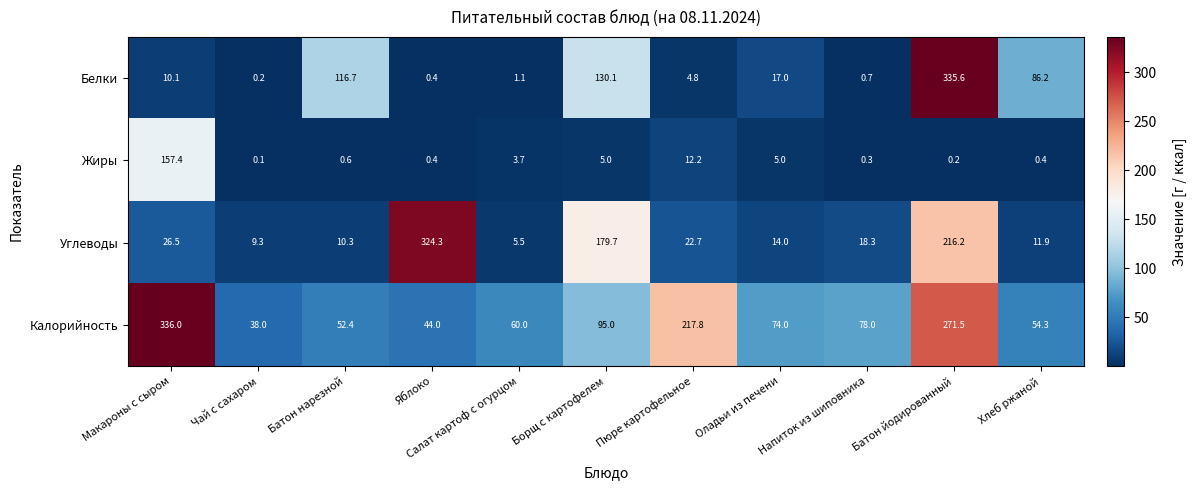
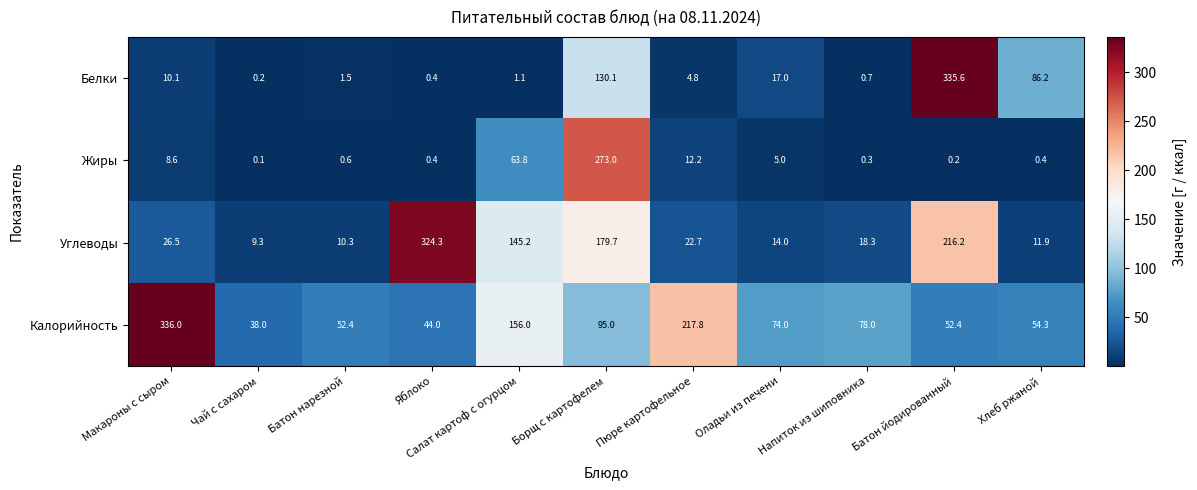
  {
    "Белки": {
      "Макароны с сыром": 10.1,
      "Чай с сахаром": 0.2,
-     "Батон нарезной": 116.7,
+     "Батон нарезной": 1.5,
      "Яблоко": 0.4,
      "Салат картоф с огурцом": 1.1,
      "Борщ с картофелем": 130.1,
      "Пюре картофельное": 4.8,
      "Оладьи из печени": 17.0,
      "Напиток из шиповника": 0.7,
      "Батон йодированный": 335.6,
      "Хлеб ржаной": 86.2
    },
    "Жиры": {
-     "Макароны с сыром": 157.4,
+     "Макароны с сыром": 8.6,
      "Чай с сахаром": 0.1,
      "Батон нарезной": 0.6,
      "Яблоко": 0.4,
-     "Салат картоф с огурцом": 3.7,
-     "Борщ с картофелем": 5.0,
+     "Салат картоф с огурцом": 63.8,
+     "Борщ с картофелем": 273.0,
      "Пюре картофельное": 12.2,
      "Оладьи из печени": 5.0,
      "Напиток из шиповника": 0.3,
      "Батон йодированный": 0.2,
      "Хлеб ржаной": 0.4
    },
    "Углеводы": {
      "Макароны с сыром": 26.5,
      "Чай с сахаром": 9.3,
      "Батон нарезной": 10.3,
      "Яблоко": 324.3,
-     "Салат картоф с огурцом": 5.5,
+     "Салат картоф с огурцом": 145.2,
      "Борщ с картофелем": 179.7,
      "Пюре картофельное": 22.7,
      "Оладьи из печени": 14.0,
      "Напиток из шиповника": 18.3,
      "Батон йодированный": 216.2,
      "Хлеб ржаной": 11.9
    },
    "Калорийность": {
      "Макароны с сыром": 336.0,
      "Чай с сахаром": 38.0,
      "Батон нарезной": 52.4,
      "Яблоко": 44.0,
-     "Салат картоф с огурцом": 60.0,
+     "Салат картоф с огурцом": 156.0,
      "Борщ с картофелем": 95.0,
      "Пюре картофельное": 217.8,
      "Оладьи из печени": 74.0,
      "Напиток из шиповника": 78.0,
-     "Батон йодированный": 271.5,
+     "Батон йодированный": 52.4,
      "Хлеб ржаной": 54.3
    }
  }
